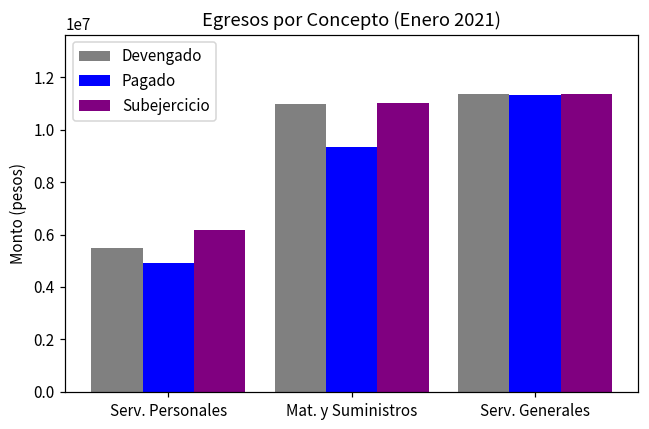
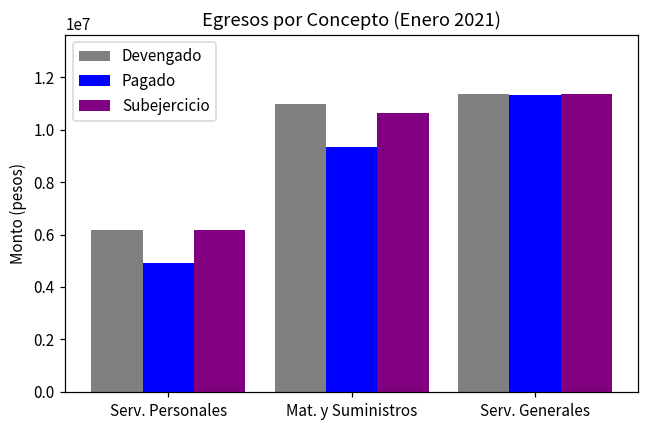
  {
    "Devengado": {
-     "Serv. Personales": 5500000,
+     "Serv. Personales": 6200000,
      "Mat. y Suministros": 11000000,
      "Serv. Generales": 11300000
    },
    "Pagado": {
      "Serv. Personales": 4900000,
      "Mat. y Suministros": 9300000,
      "Serv. Generales": 11300000
    },
    "Subejercicio": {
      "Serv. Personales": 6200000,
-     "Mat. y Suministros": 11000000,
+     "Mat. y Suministros": 10600000,
      "Serv. Generales": 11300000
    }
  }
